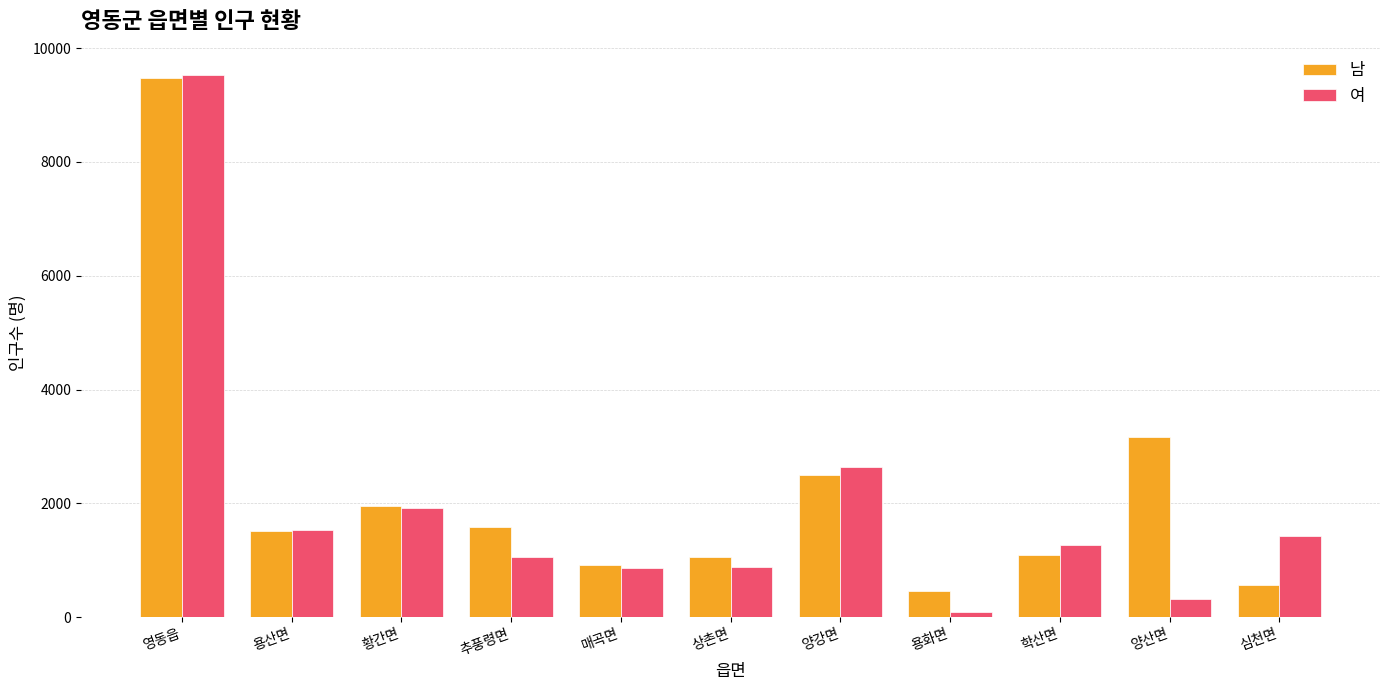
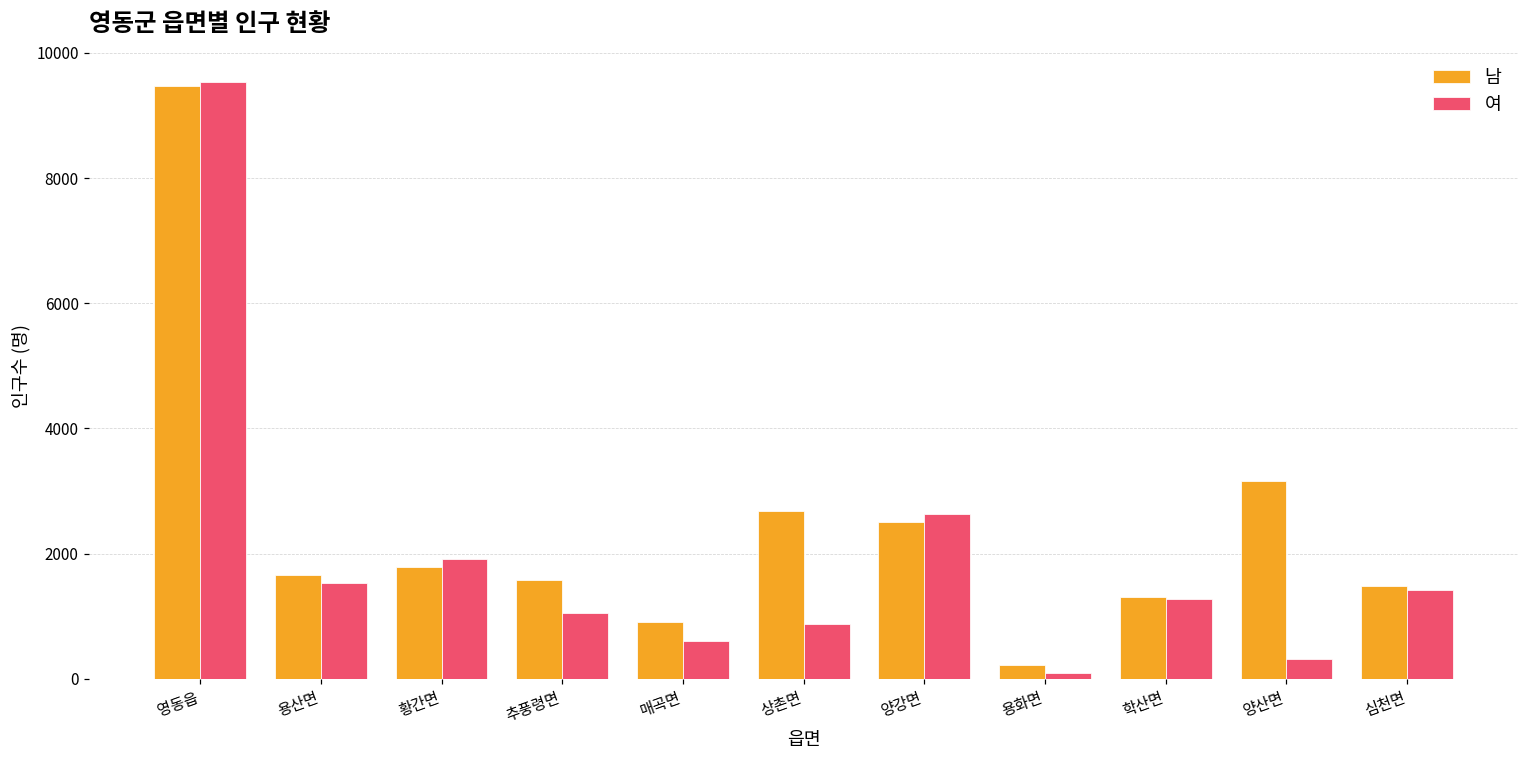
  {
    "남": {
      "영동읍": 9500,
-     "용산면": 1500,
-     "황간면": 2000,
+     "용산면": 1700,
+     "황간면": 1800,
      "추풍령면": 1600,
      "매곡면": 900,
-     "상촌면": 1100,
+     "상촌면": 2700,
      "양강면": 2500,
-     "용화면": 500,
-     "학산면": 1100,
+     "용화면": 200,
+     "학산면": 1300,
      "양산면": 3200,
-     "심천면": 600
+     "심천면": 1500
    },
    "여": {
      "영동읍": 9500,
      "용산면": 1500,
      "황간면": 1900,
      "추풍령면": 1100,
-     "매곡면": 900,
+     "매곡면": 600,
      "상촌면": 900,
      "양강면": 2600,
      "용화면": 100,
      "학산면": 1300,
      "양산면": 300,
      "심천면": 1400
    }
  }
